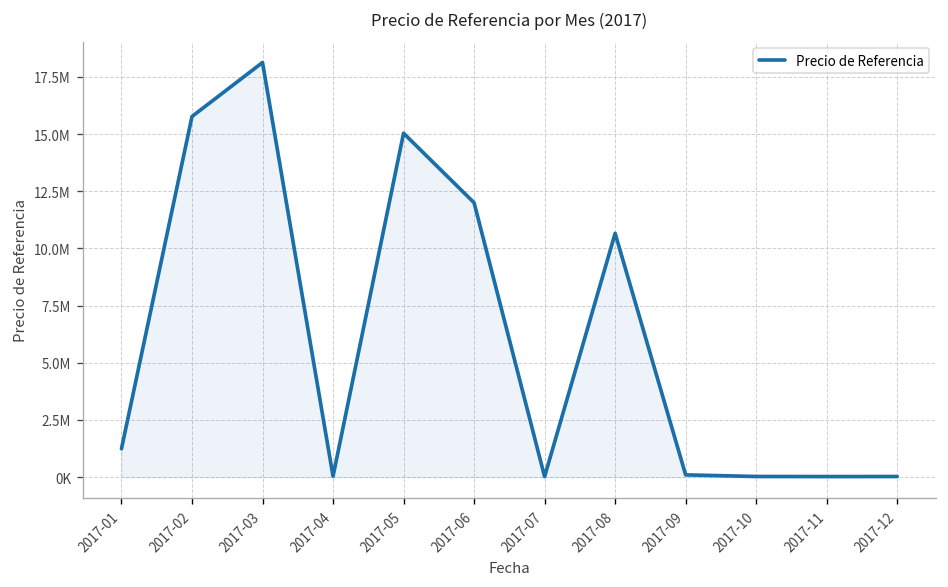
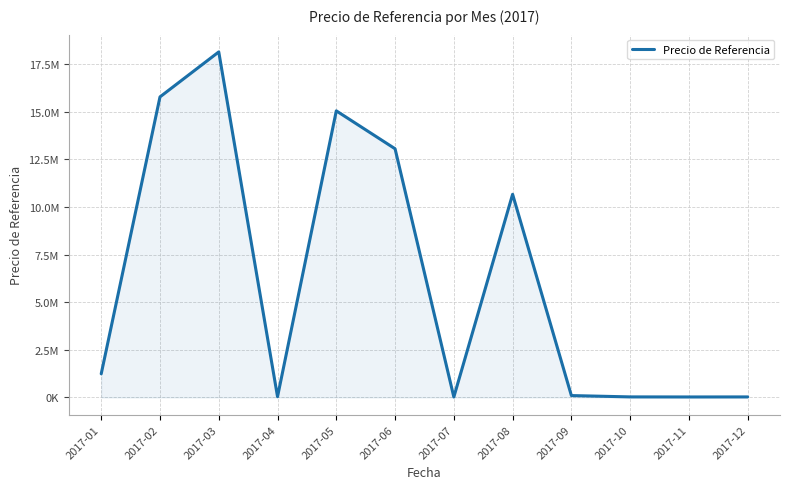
  {
    "2017-01": 1200000,
    "2017-02": 15800000,
    "2017-03": 18100000,
    "2017-04": 0,
    "2017-05": 15000000,
-   "2017-06": 12000000,
+   "2017-06": 13000000,
    "2017-07": 0,
    "2017-08": 10700000,
    "2017-09": 100000,
    "2017-10": 0,
    "2017-11": 0,
    "2017-12": 0
  }
